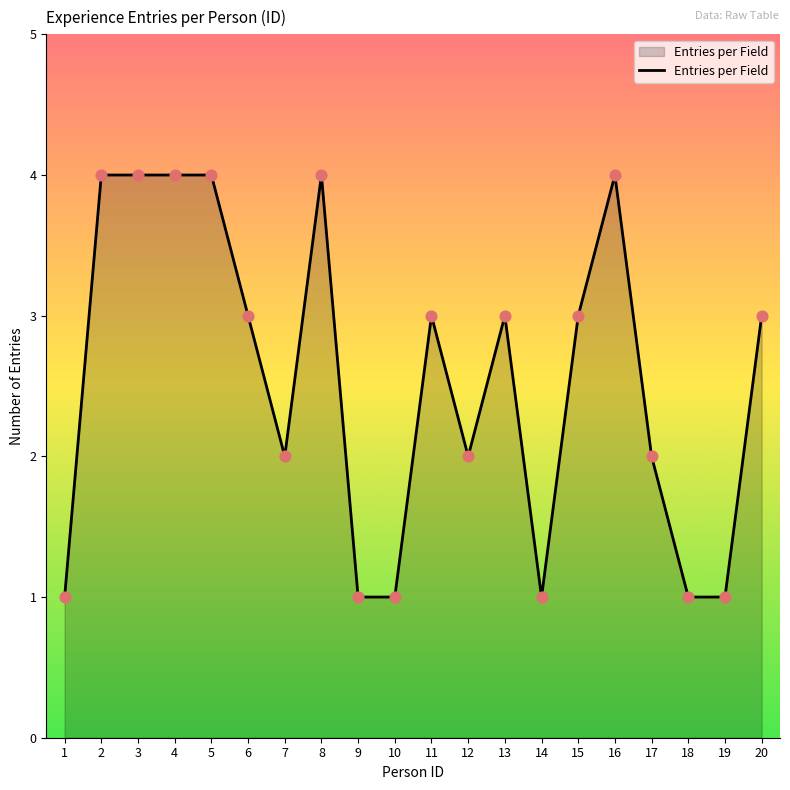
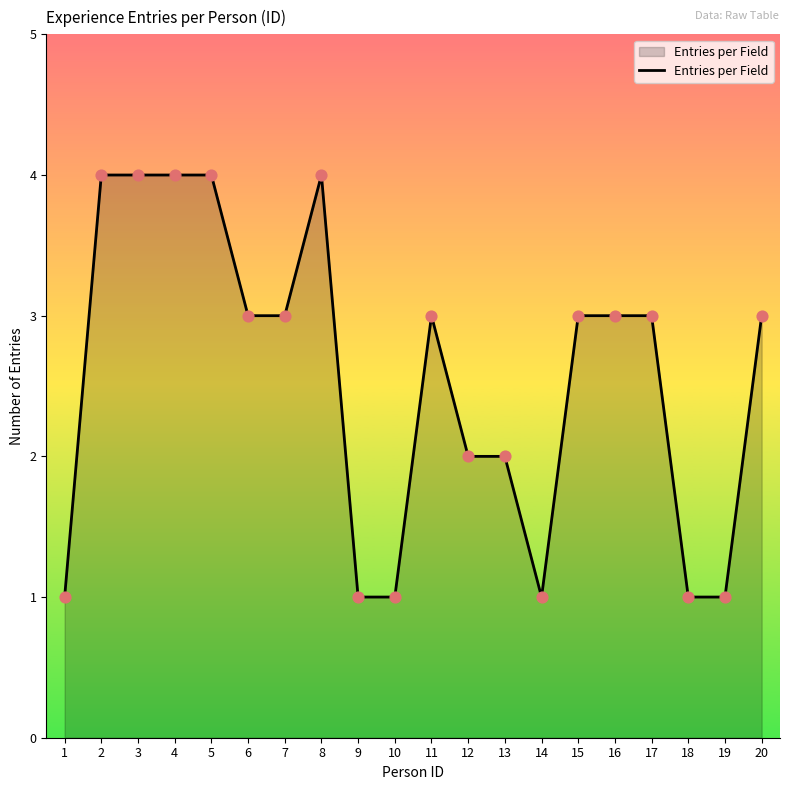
  {
    "1": 1,
    "2": 4,
    "3": 4,
    "4": 4,
    "5": 4,
    "6": 3,
-   "7": 2,
+   "7": 3,
    "8": 4,
    "9": 1,
    "10": 1,
    "11": 3,
    "12": 2,
-   "13": 3,
+   "13": 2,
    "14": 1,
    "15": 3,
-   "16": 4,
-   "17": 2,
+   "16": 3,
+   "17": 3,
    "18": 1,
    "19": 1,
    "20": 3
  }
